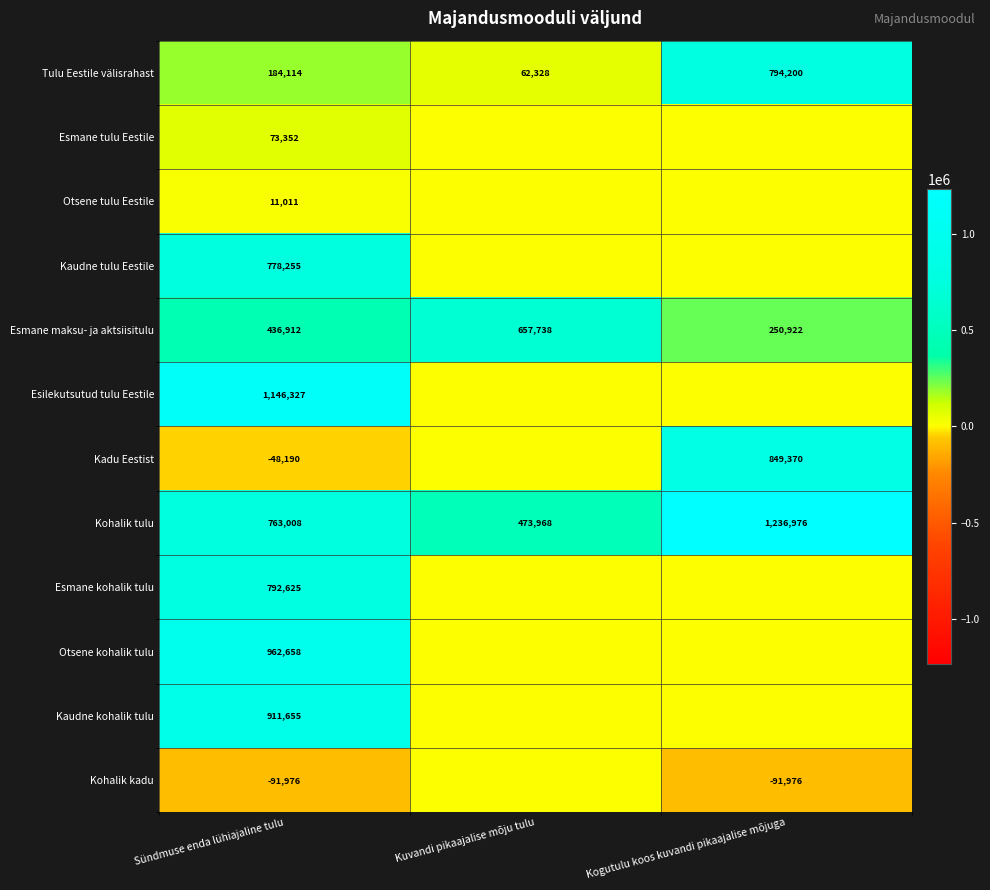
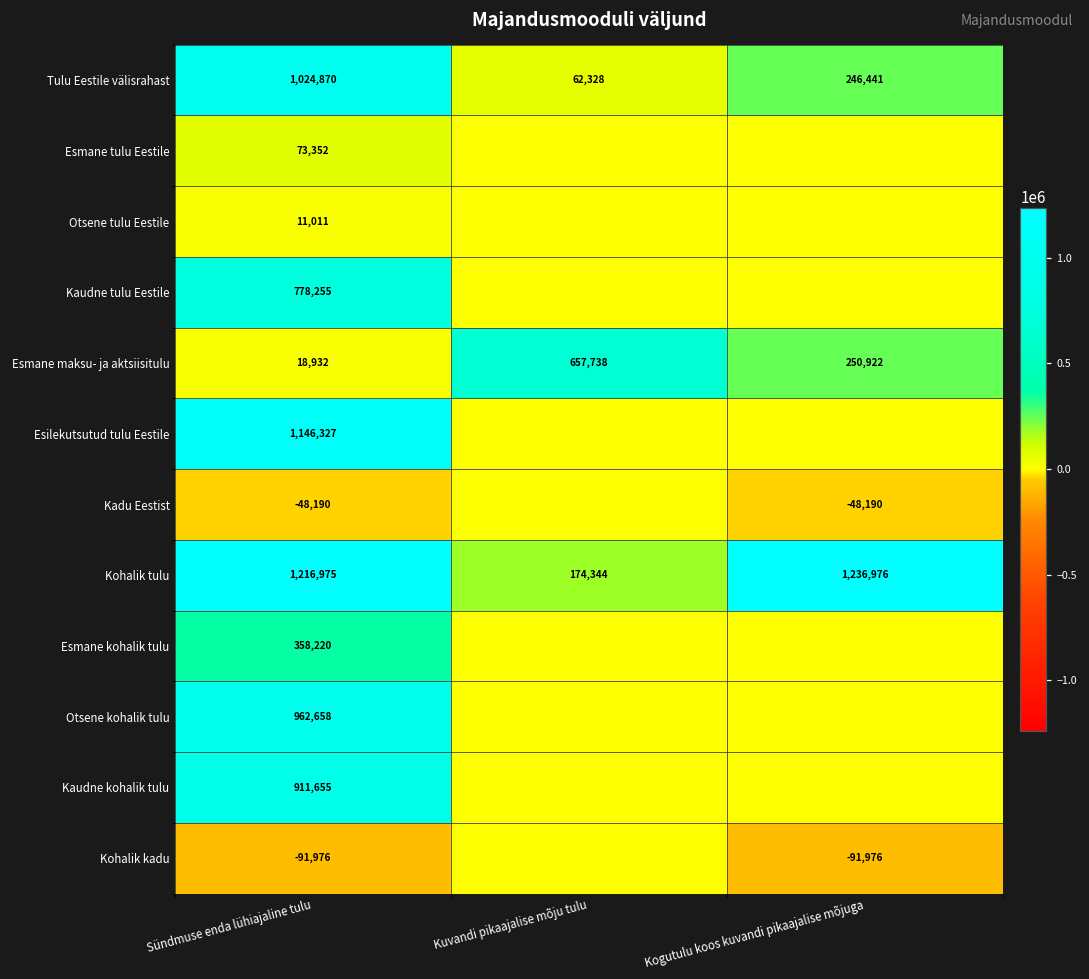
  {
    "Tulu Eestile välisrahast": {
-     "Sündmuse enda lühiajaline tulu": "184,114",
+     "Sündmuse enda lühiajaline tulu": "1,024,870",
      "Kuvandi pikaajalise mõju tulu": "62,328",
-     "Kogutulu koos kuvandi pikaajalise mõjuga": "794,200"
+     "Kogutulu koos kuvandi pikaajalise mõjuga": "246,441"
    },
    "Esmane tulu Eestile": {
      "Sündmuse enda lühiajaline tulu": "73,352"
    },
    "Otsene tulu Eestile": {
      "Sündmuse enda lühiajaline tulu": "11,011"
    },
    "Kaudne tulu Eestile": {
      "Sündmuse enda lühiajaline tulu": "778,255"
    },
    "Esmane maksu- ja aktsiisitulu": {
-     "Sündmuse enda lühiajaline tulu": "436,912",
+     "Sündmuse enda lühiajaline tulu": "18,932",
      "Kuvandi pikaajalise mõju tulu": "657,738",
      "Kogutulu koos kuvandi pikaajalise mõjuga": "250,922"
    },
    "Esilekutsutud tulu Eestile": {
      "Sündmuse enda lühiajaline tulu": "1,146,327"
    },
    "Kadu Eestist": {
      "Sündmuse enda lühiajaline tulu": "-48,190",
-     "Kogutulu koos kuvandi pikaajalise mõjuga": "849,370"
+     "Kogutulu koos kuvandi pikaajalise mõjuga": "-48,190"
    },
    "Kohalik tulu": {
-     "Sündmuse enda lühiajaline tulu": "763,008",
-     "Kuvandi pikaajalise mõju tulu": "473,968",
+     "Sündmuse enda lühiajaline tulu": "1,216,975",
+     "Kuvandi pikaajalise mõju tulu": "174,344",
      "Kogutulu koos kuvandi pikaajalise mõjuga": "1,236,976"
    },
    "Esmane kohalik tulu": {
-     "Sündmuse enda lühiajaline tulu": "792,625"
+     "Sündmuse enda lühiajaline tulu": "358,220"
    },
    "Otsene kohalik tulu": {
      "Sündmuse enda lühiajaline tulu": "962,658"
    },
    "Kaudne kohalik tulu": {
      "Sündmuse enda lühiajaline tulu": "911,655"
    },
    "Kohalik kadu": {
      "Sündmuse enda lühiajaline tulu": "-91,976",
      "Kogutulu koos kuvandi pikaajalise mõjuga": "-91,976"
    }
  }
